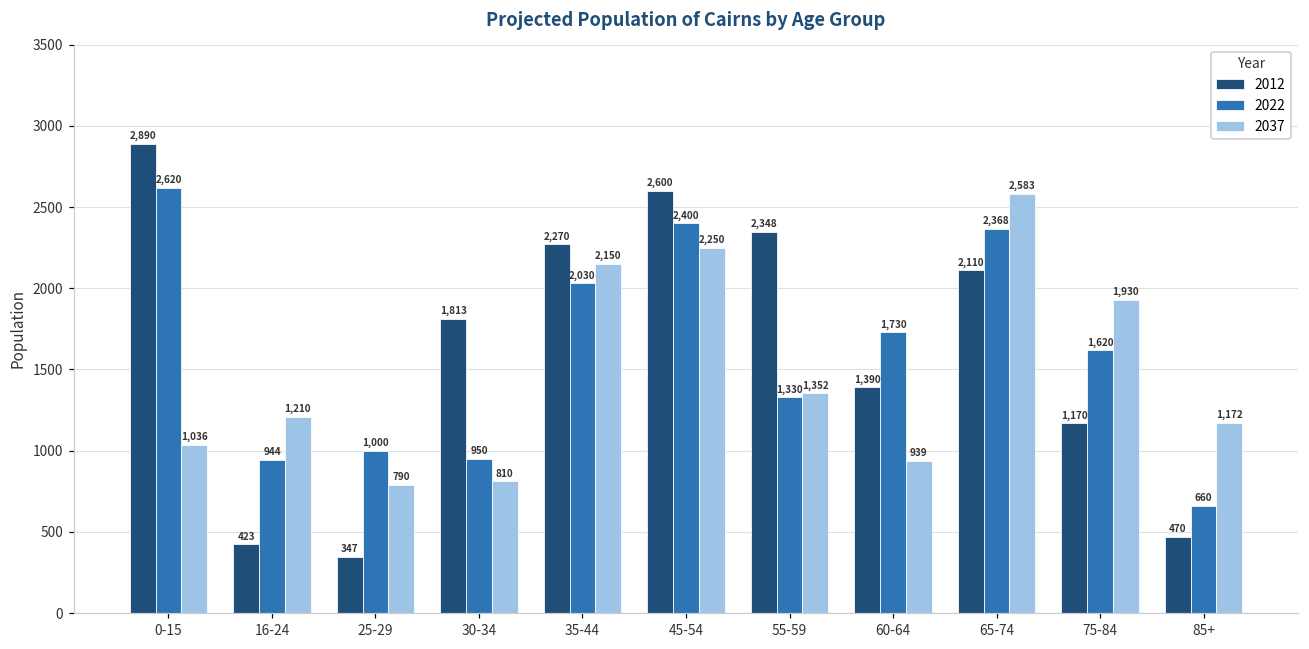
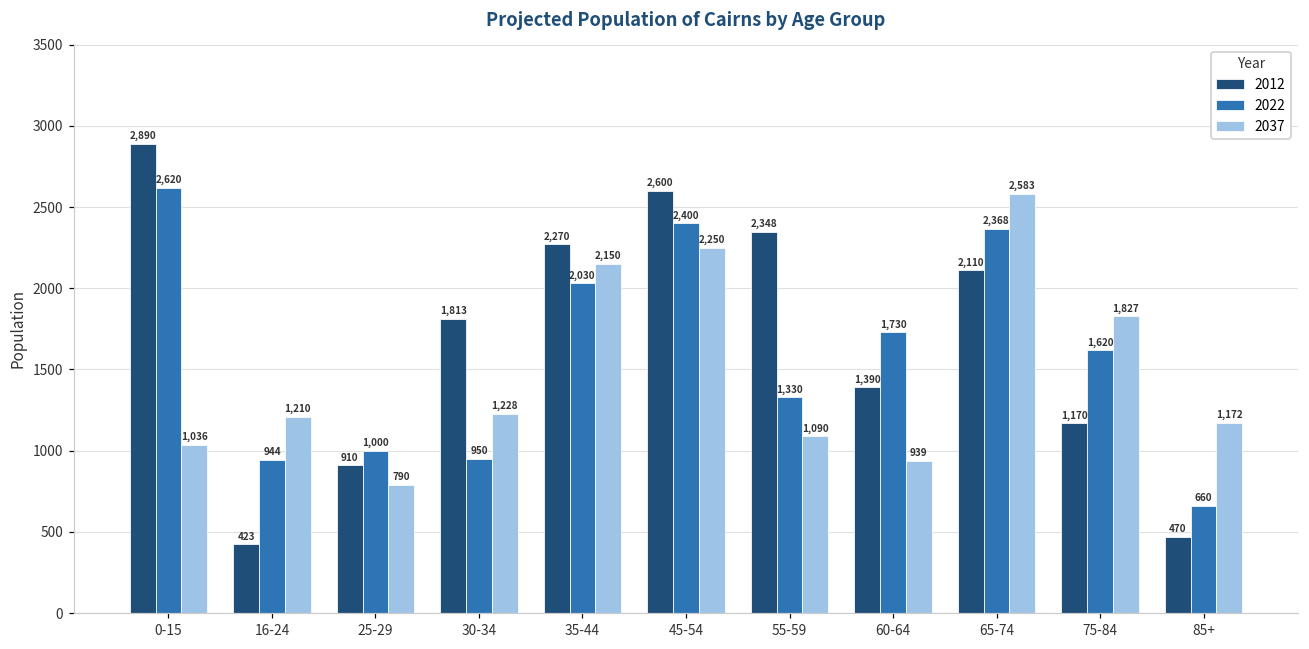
  {
    "2012": {
      "0-15": "2,890",
      "16-24": "423",
-     "25-29": "347",
+     "25-29": "910",
      "30-34": "1,813",
      "35-44": "2,270",
      "45-54": "2,600",
      "55-59": "2,348",
      "60-64": "1,390",
      "65-74": "2,110",
      "75-84": "1,170",
      "85+": "470"
    },
    "2022": {
      "0-15": "2,620",
      "16-24": "944",
      "25-29": "1,000",
      "30-34": "950",
      "35-44": "2,030",
      "45-54": "2,400",
      "55-59": "1,330",
      "60-64": "1,730",
      "65-74": "2,368",
      "75-84": "1,620",
      "85+": "660"
    },
    "2037": {
      "0-15": "1,036",
      "16-24": "1,210",
      "25-29": "790",
-     "30-34": "810",
+     "30-34": "1,228",
      "35-44": "2,150",
      "45-54": "2,250",
-     "55-59": "1,352",
+     "55-59": "1,090",
      "60-64": "939",
      "65-74": "2,583",
-     "75-84": "1,930",
+     "75-84": "1,827",
      "85+": "1,172"
    }
  }
